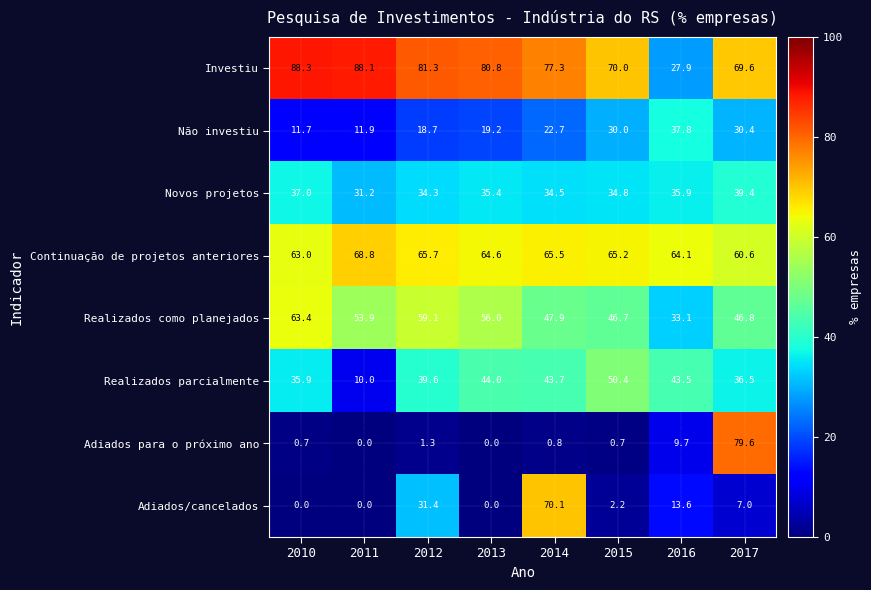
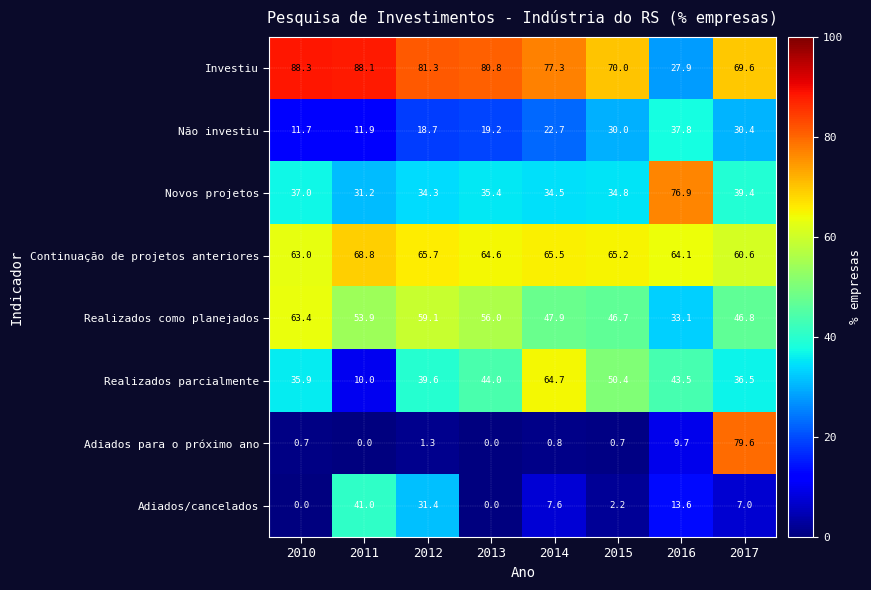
  {
    "Investiu": {
      "2010": 88.3,
      "2011": 88.1,
      "2012": 81.3,
      "2013": 80.8,
      "2014": 77.3,
      "2015": 70.0,
      "2016": 27.9,
      "2017": 69.6
    },
    "Não investiu": {
      "2010": 11.7,
      "2011": 11.9,
      "2012": 18.7,
      "2013": 19.2,
      "2014": 22.7,
      "2015": 30.0,
      "2016": 37.8,
      "2017": 30.4
    },
    "Novos projetos": {
      "2010": 37.0,
      "2011": 31.2,
      "2012": 34.3,
      "2013": 35.4,
      "2014": 34.5,
      "2015": 34.8,
-     "2016": 35.9,
+     "2016": 76.9,
      "2017": 39.4
    },
    "Continuação de projetos anteriores": {
      "2010": 63.0,
      "2011": 68.8,
      "2012": 65.7,
      "2013": 64.6,
      "2014": 65.5,
      "2015": 65.2,
      "2016": 64.1,
      "2017": 60.6
    },
    "Realizados como planejados": {
      "2010": 63.4,
      "2011": 53.9,
      "2012": 59.1,
      "2013": 56.0,
      "2014": 47.9,
      "2015": 46.7,
      "2016": 33.1,
      "2017": 46.8
    },
    "Realizados parcialmente": {
      "2010": 35.9,
      "2011": 10.0,
      "2012": 39.6,
      "2013": 44.0,
-     "2014": 43.7,
+     "2014": 64.7,
      "2015": 50.4,
      "2016": 43.5,
      "2017": 36.5
    },
    "Adiados para o próximo ano": {
      "2010": 0.7,
      "2011": 0.0,
      "2012": 1.3,
      "2013": 0.0,
      "2014": 0.8,
      "2015": 0.7,
      "2016": 9.7,
      "2017": 79.6
    },
    "Adiados/cancelados": {
      "2010": 0.0,
-     "2011": 0.0,
+     "2011": 41.0,
      "2012": 31.4,
      "2013": 0.0,
-     "2014": 70.1,
+     "2014": 7.6,
      "2015": 2.2,
      "2016": 13.6,
      "2017": 7.0
    }
  }
